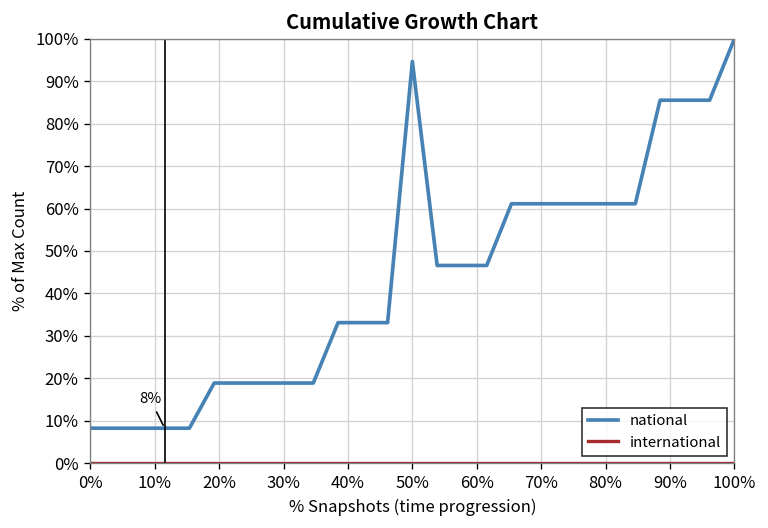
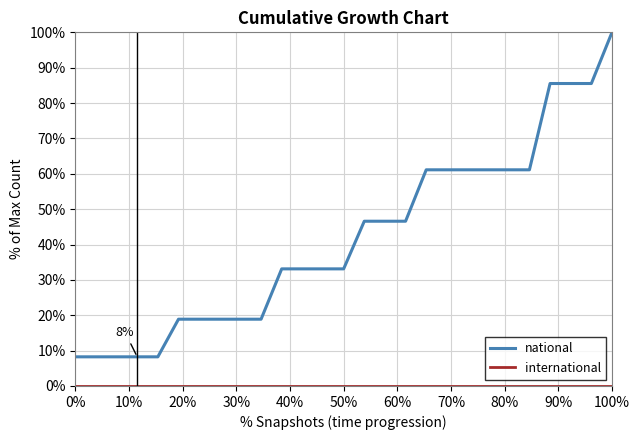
  {
    "national": {
      "0%": "8%",
-     "50%": "95%",
+     "50%": "33%",
      "100%": "100%"
    },
    "international": {
      "0%": "0%",
      "50%": "0%",
      "100%": "0%"
    }
  }
